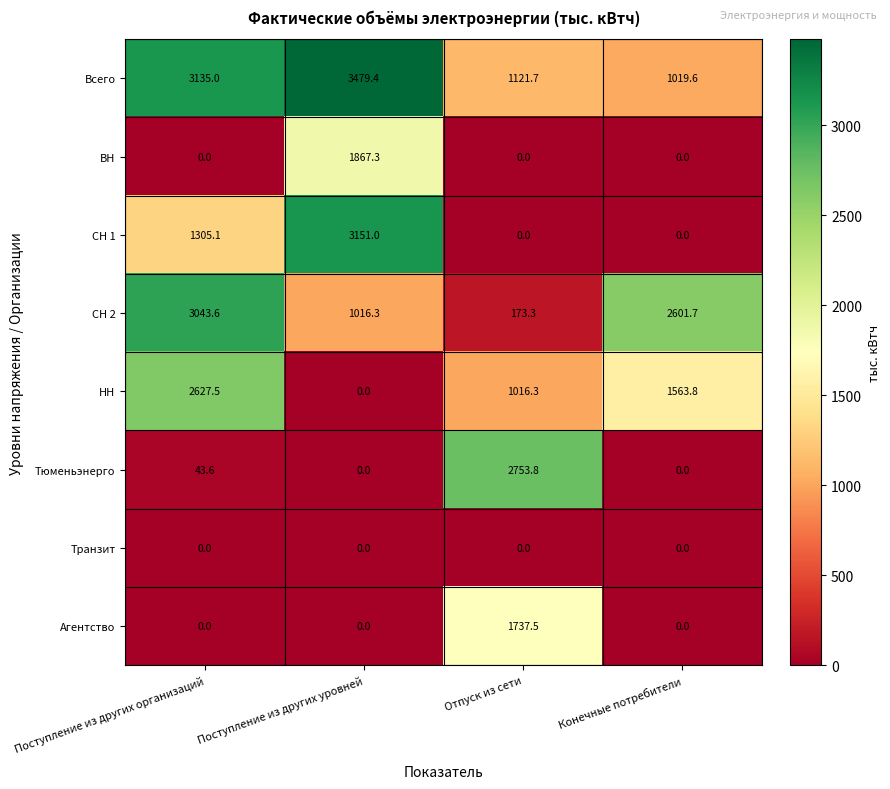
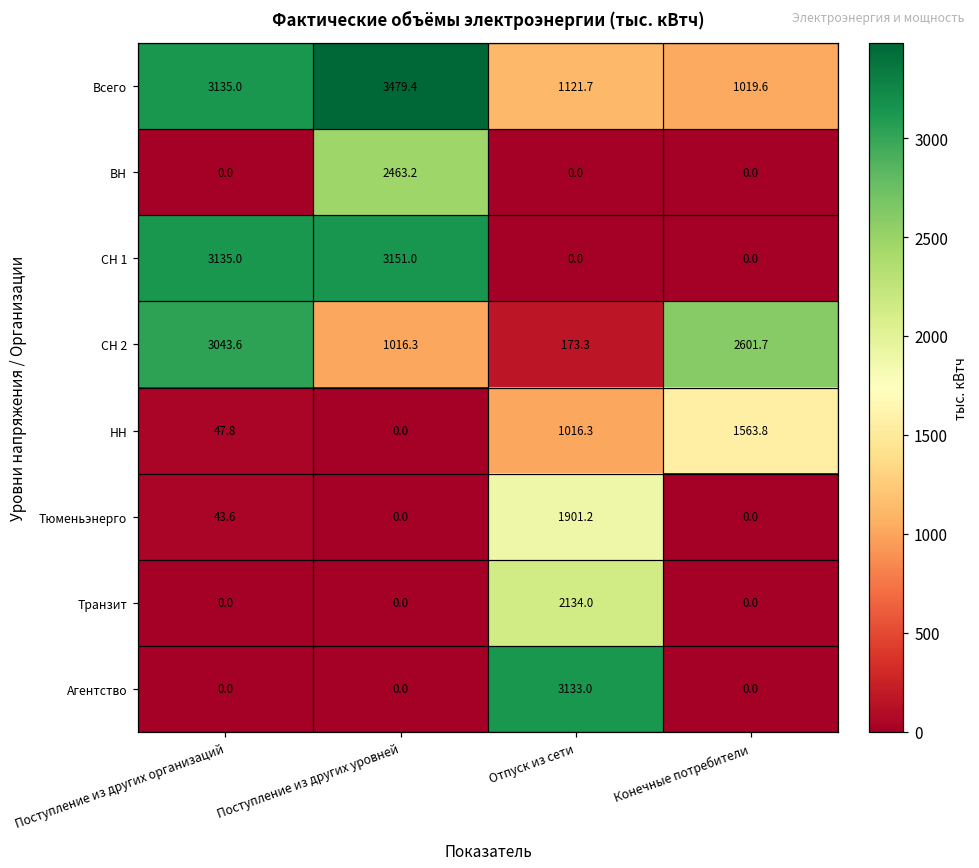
  {
    "Всего": {
      "Поступление из других организаций": 3135.0,
      "Поступление из других уровней": 3479.4,
      "Отпуск из сети": 1121.7,
      "Конечные потребители": 1019.6
    },
    "ВН": {
      "Поступление из других организаций": 0.0,
-     "Поступление из других уровней": 1867.3,
+     "Поступление из других уровней": 2463.2,
      "Отпуск из сети": 0.0,
      "Конечные потребители": 0.0
    },
    "СН 1": {
-     "Поступление из других организаций": 1305.1,
+     "Поступление из других организаций": 3135.0,
      "Поступление из других уровней": 3151.0,
      "Отпуск из сети": 0.0,
      "Конечные потребители": 0.0
    },
    "СН 2": {
      "Поступление из других организаций": 3043.6,
      "Поступление из других уровней": 1016.3,
      "Отпуск из сети": 173.3,
      "Конечные потребители": 2601.7
    },
    "НН": {
-     "Поступление из других организаций": 2627.5,
+     "Поступление из других организаций": 47.8,
      "Поступление из других уровней": 0.0,
      "Отпуск из сети": 1016.3,
      "Конечные потребители": 1563.8
    },
    "Тюменьэнерго": {
      "Поступление из других организаций": 43.6,
      "Поступление из других уровней": 0.0,
-     "Отпуск из сети": 2753.8,
+     "Отпуск из сети": 1901.2,
      "Конечные потребители": 0.0
    },
    "Транзит": {
      "Поступление из других организаций": 0.0,
      "Поступление из других уровней": 0.0,
-     "Отпуск из сети": 0.0,
+     "Отпуск из сети": 2134.0,
      "Конечные потребители": 0.0
    },
    "Агентство": {
      "Поступление из других организаций": 0.0,
      "Поступление из других уровней": 0.0,
-     "Отпуск из сети": 1737.5,
+     "Отпуск из сети": 3133.0,
      "Конечные потребители": 0.0
    }
  }
